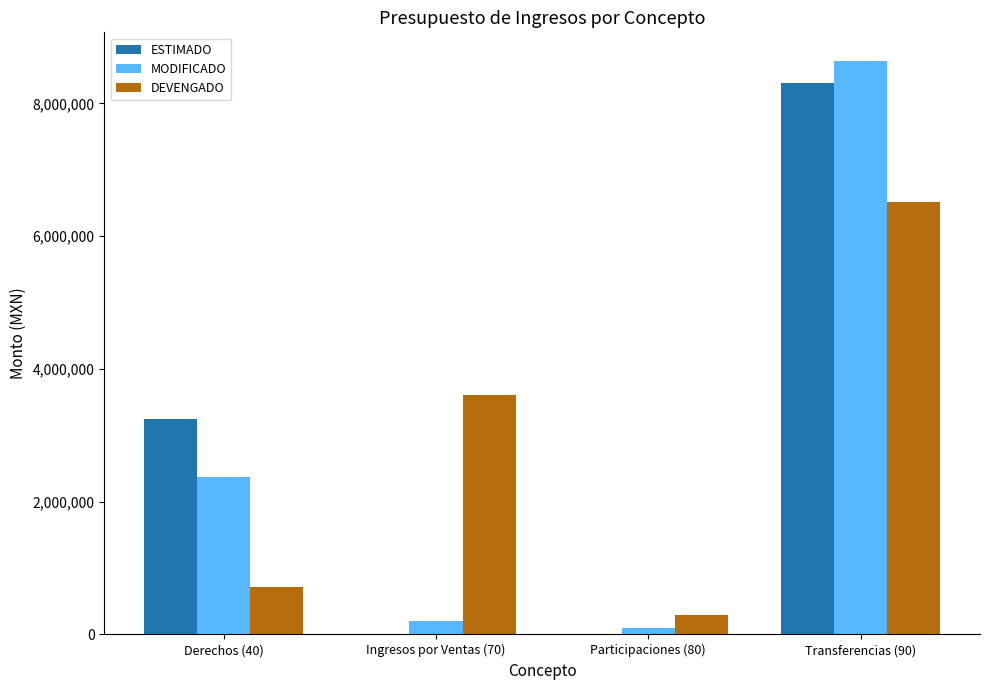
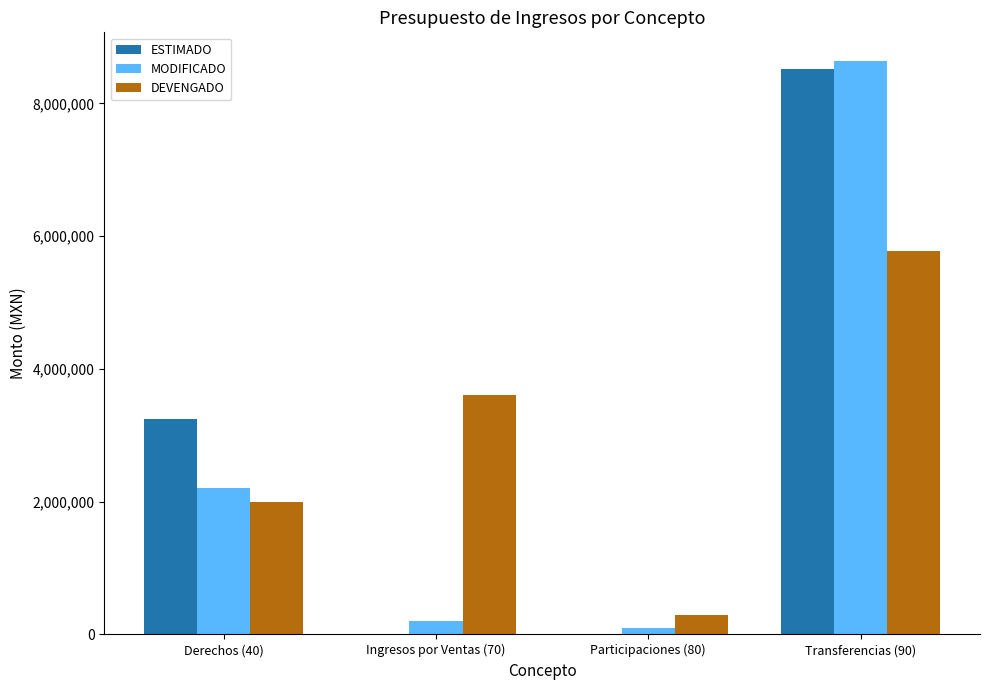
  {
    "ESTIMADO": {
      "Derechos (40)": "3,200,000",
      "Ingresos por Ventas (70)": "0",
      "Participaciones (80)": "0",
-     "Transferencias (90)": "8,300,000"
+     "Transferencias (90)": "8,500,000"
    },
    "MODIFICADO": {
-     "Derechos (40)": "2,400,000",
+     "Derechos (40)": "2,200,000",
      "Ingresos por Ventas (70)": "200,000",
      "Participaciones (80)": "100,000",
      "Transferencias (90)": "8,600,000"
    },
    "DEVENGADO": {
-     "Derechos (40)": "700,000",
+     "Derechos (40)": "2,000,000",
      "Ingresos por Ventas (70)": "3,600,000",
      "Participaciones (80)": "300,000",
-     "Transferencias (90)": "6,500,000"
+     "Transferencias (90)": "5,800,000"
    }
  }
